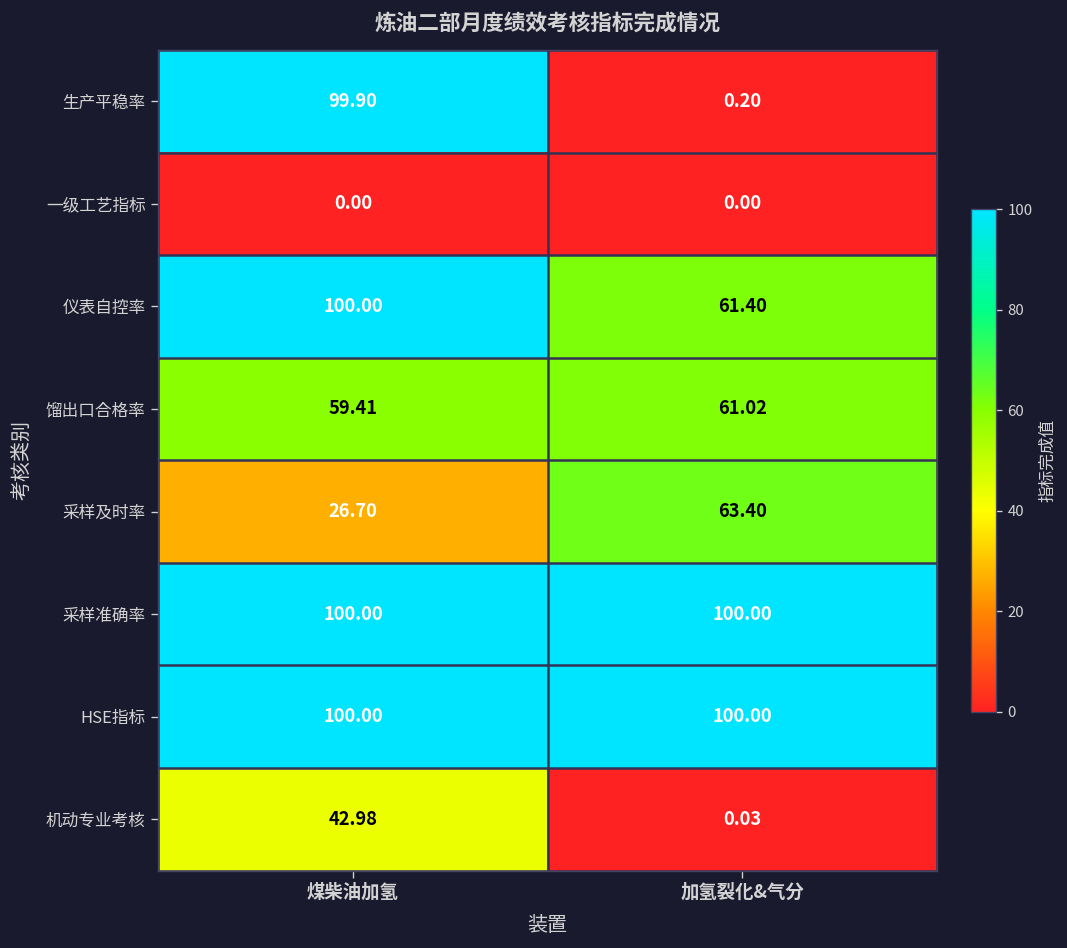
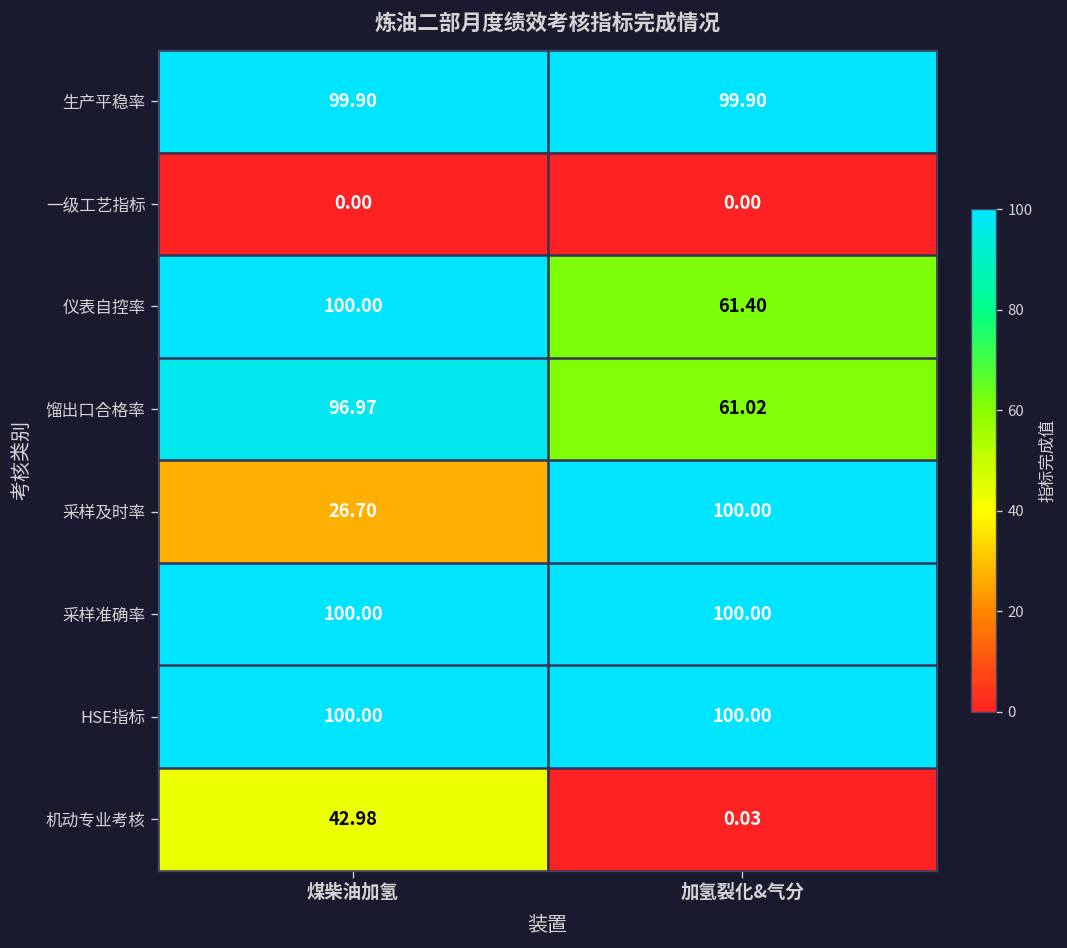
  {
    "生产平稳率": {
      "煤柴油加氢": 99.90,
-     "加氢裂化&气分": 0.20
+     "加氢裂化&气分": 99.90
    },
    "一级工艺指标": {
      "煤柴油加氢": 0.00,
      "加氢裂化&气分": 0.00
    },
    "仪表自控率": {
      "煤柴油加氢": 100.00,
      "加氢裂化&气分": 61.40
    },
    "馏出口合格率": {
-     "煤柴油加氢": 59.41,
+     "煤柴油加氢": 96.97,
      "加氢裂化&气分": 61.02
    },
    "采样及时率": {
      "煤柴油加氢": 26.70,
-     "加氢裂化&气分": 63.40
+     "加氢裂化&气分": 100.00
    },
    "采样准确率": {
      "煤柴油加氢": 100.00,
      "加氢裂化&气分": 100.00
    },
    "HSE指标": {
      "煤柴油加氢": 100.00,
      "加氢裂化&气分": 100.00
    },
    "机动专业考核": {
      "煤柴油加氢": 42.98,
      "加氢裂化&气分": 0.03
    }
  }
